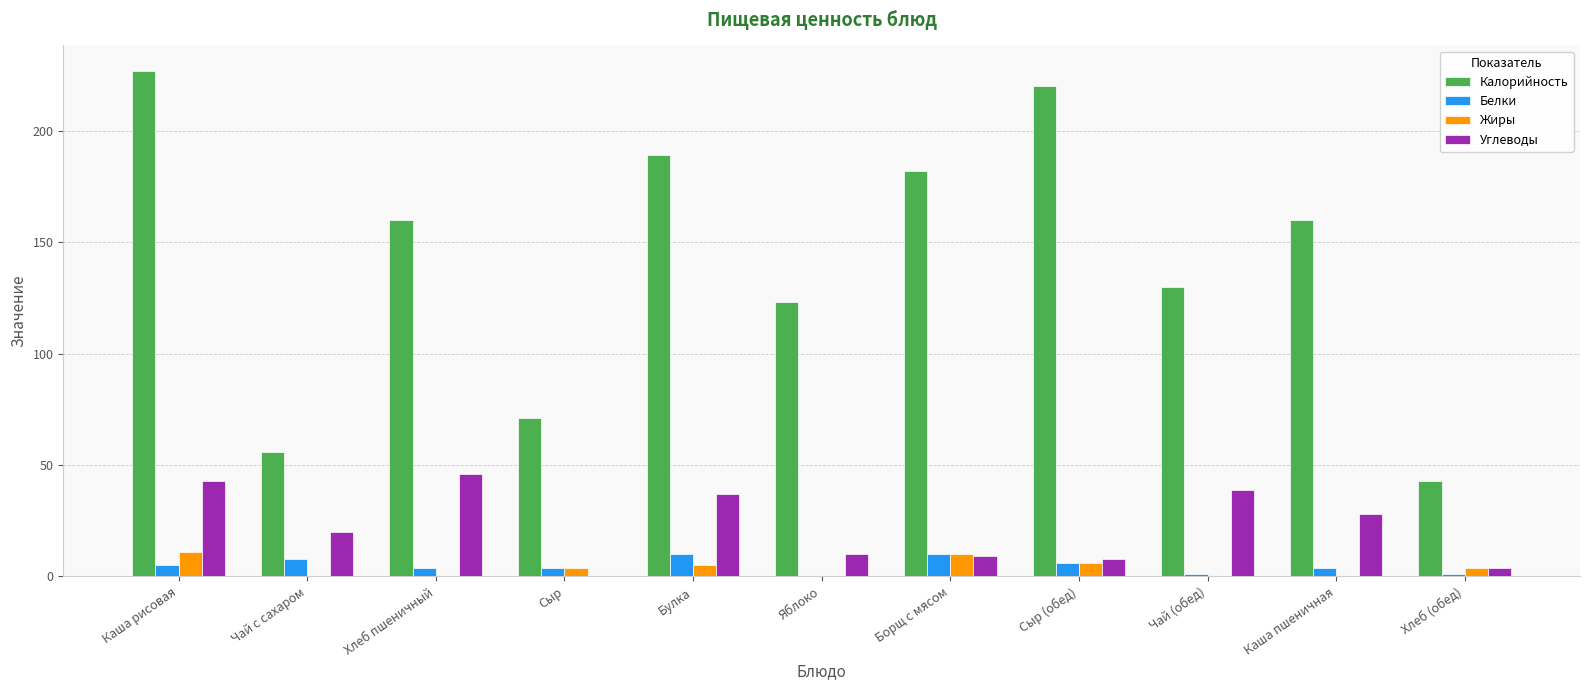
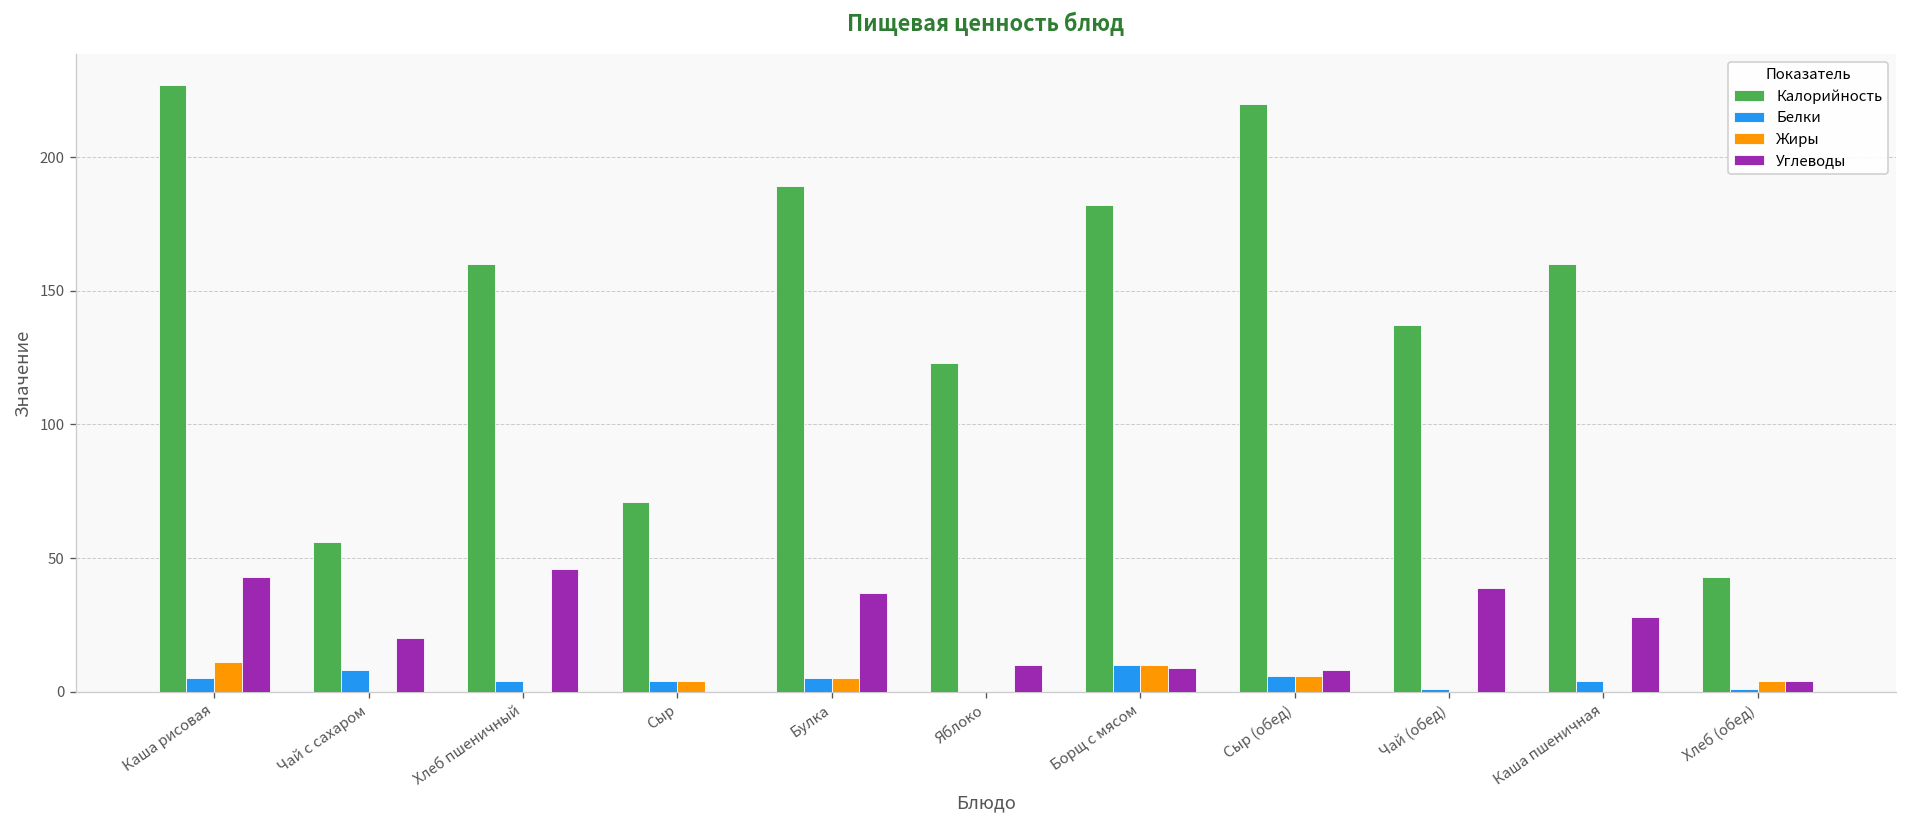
  {
    "Калорийность": {
      "Каша рисовая": 227,
      "Чай с сахаром": 56,
      "Хлеб пшеничный": 160,
      "Сыр": 71,
      "Булка": 189,
      "Яблоко": 123,
      "Борщ с мясом": 182,
      "Сыр (обед)": 220,
-     "Чай (обед)": 130,
+     "Чай (обед)": 137,
      "Каша пшеничная": 160,
      "Хлеб (обед)": 43
    },
    "Белки": {
      "Каша рисовая": 5,
      "Чай с сахаром": 8,
      "Хлеб пшеничный": 4,
      "Сыр": 4,
-     "Булка": 10,
+     "Булка": 5,
      "Яблоко": 0,
      "Борщ с мясом": 10,
      "Сыр (обед)": 6,
      "Каша пшеничная": 4
    },
    "Жиры": {
      "Каша рисовая": 11,
      "Чай с сахаром": 0,
      "Хлеб пшеничный": 0,
      "Сыр": 4,
      "Булка": 5,
      "Яблоко": 0,
      "Борщ с мясом": 10,
      "Сыр (обед)": 6,
      "Чай (обед)": 0,
      "Каша пшеничная": 0,
      "Хлеб (обед)": 4
    },
    "Углеводы": {
      "Каша рисовая": 43,
      "Чай с сахаром": 20,
      "Хлеб пшеничный": 46,
      "Сыр": 0,
      "Булка": 37,
      "Яблоко": 10,
      "Борщ с мясом": 9,
      "Сыр (обед)": 8,
      "Чай (обед)": 39,
      "Каша пшеничная": 28,
      "Хлеб (обед)": 4
    }
  }
